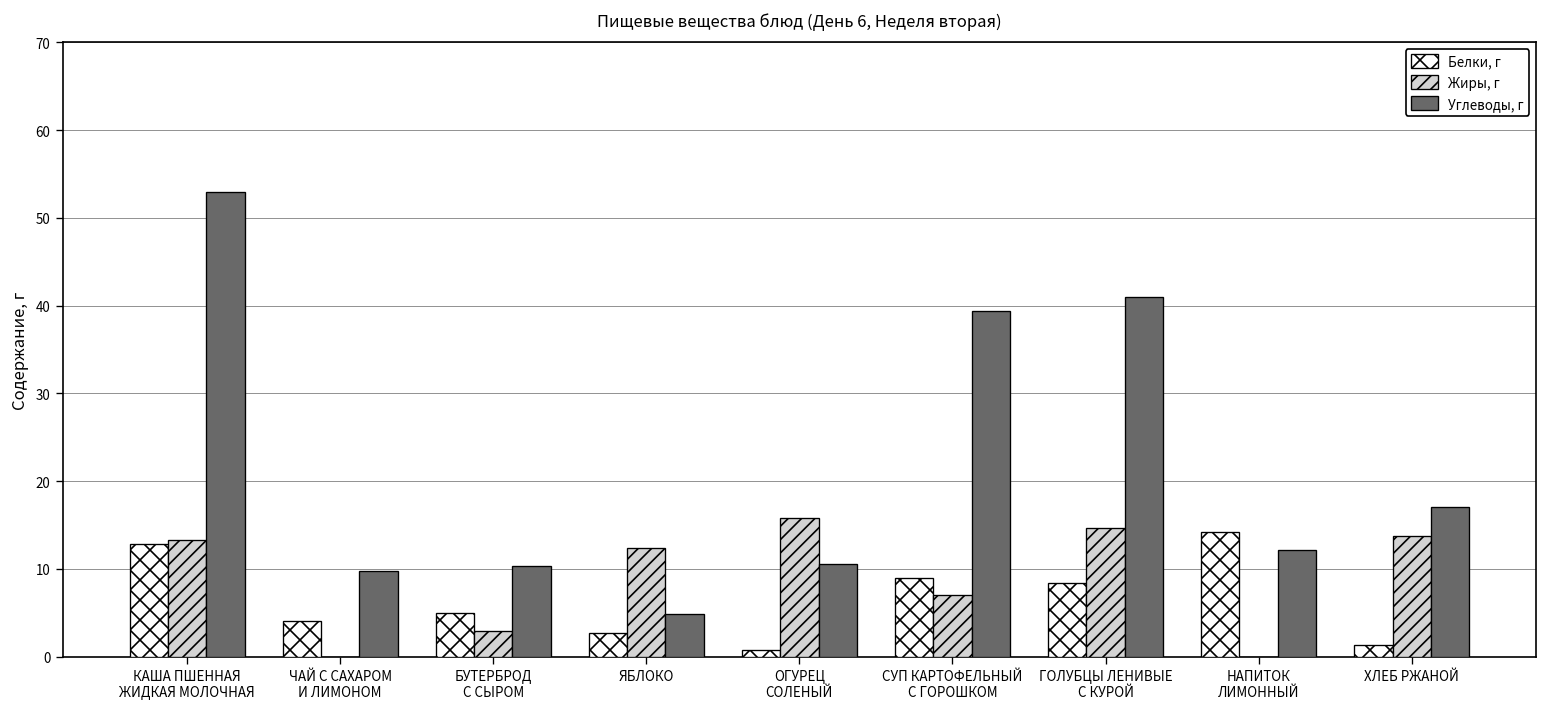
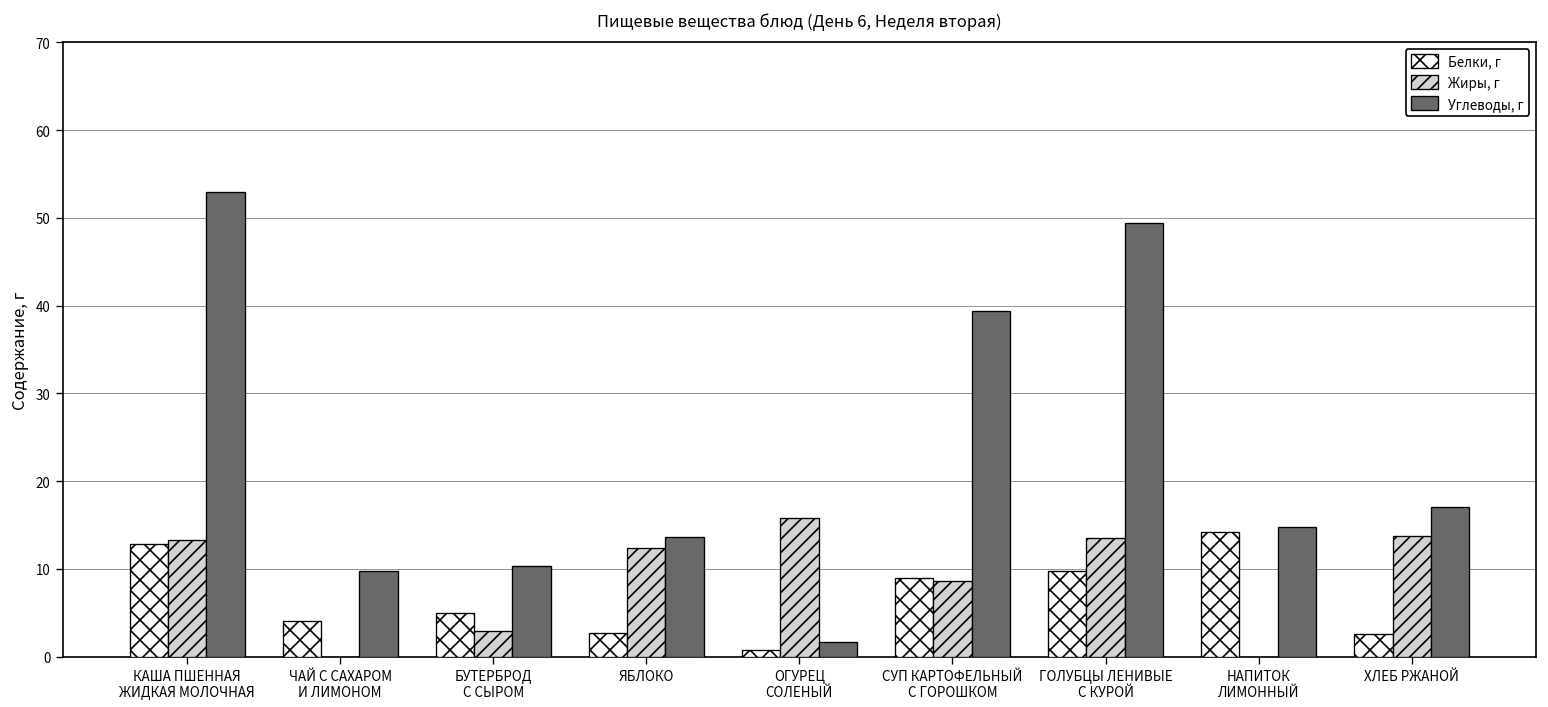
  {
    "Белки, г": {
      "КАША ПШЕННАЯ ЖИДКАЯ МОЛОЧНАЯ": 13,
      "ЧАЙ С САХАРОМ И ЛИМОНОМ": 4,
      "БУТЕРБРОД С СЫРОМ": 5,
      "ЯБЛОКО": 3,
      "ОГУРЕЦ СОЛЕНЫЙ": 1,
      "СУП КАРТОФЕЛЬНЫЙ С ГОРОШКОМ": 9,
-     "ГОЛУБЦЫ ЛЕНИВЫЕ С КУРОЙ": 8,
+     "ГОЛУБЦЫ ЛЕНИВЫЕ С КУРОЙ": 10,
      "НАПИТОК ЛИМОННЫЙ": 14,
-     "ХЛЕБ РЖАНОЙ": 1
+     "ХЛЕБ РЖАНОЙ": 3
    },
    "Жиры, г": {
      "КАША ПШЕННАЯ ЖИДКАЯ МОЛОЧНАЯ": 13,
      "ЧАЙ С САХАРОМ И ЛИМОНОМ": 0,
      "БУТЕРБРОД С СЫРОМ": 3,
      "ЯБЛОКО": 12,
      "ОГУРЕЦ СОЛЕНЫЙ": 16,
-     "СУП КАРТОФЕЛЬНЫЙ С ГОРОШКОМ": 7,
-     "ГОЛУБЦЫ ЛЕНИВЫЕ С КУРОЙ": 15,
+     "СУП КАРТОФЕЛЬНЫЙ С ГОРОШКОМ": 9,
+     "ГОЛУБЦЫ ЛЕНИВЫЕ С КУРОЙ": 14,
      "НАПИТОК ЛИМОННЫЙ": 0,
      "ХЛЕБ РЖАНОЙ": 14
    },
    "Углеводы, г": {
      "КАША ПШЕННАЯ ЖИДКАЯ МОЛОЧНАЯ": 53,
      "ЧАЙ С САХАРОМ И ЛИМОНОМ": 10,
      "БУТЕРБРОД С СЫРОМ": 10,
-     "ЯБЛОКО": 5,
-     "ОГУРЕЦ СОЛЕНЫЙ": 11,
+     "ЯБЛОКО": 14,
+     "ОГУРЕЦ СОЛЕНЫЙ": 2,
      "СУП КАРТОФЕЛЬНЫЙ С ГОРОШКОМ": 39,
-     "ГОЛУБЦЫ ЛЕНИВЫЕ С КУРОЙ": 41,
-     "НАПИТОК ЛИМОННЫЙ": 12,
+     "ГОЛУБЦЫ ЛЕНИВЫЕ С КУРОЙ": 49,
+     "НАПИТОК ЛИМОННЫЙ": 15,
      "ХЛЕБ РЖАНОЙ": 17
    }
  }
